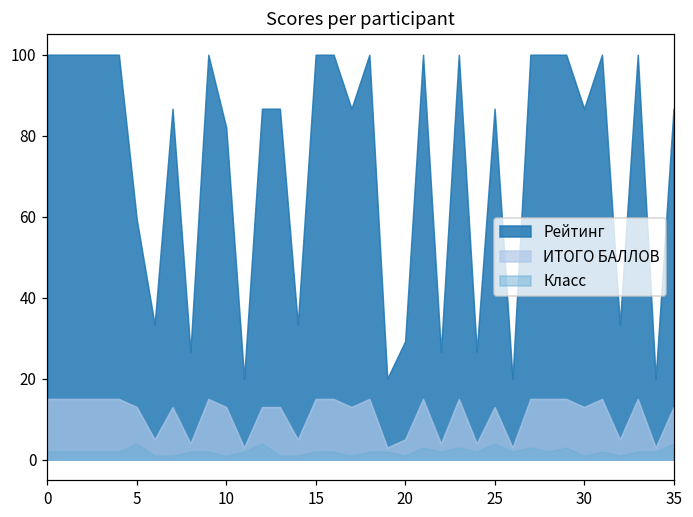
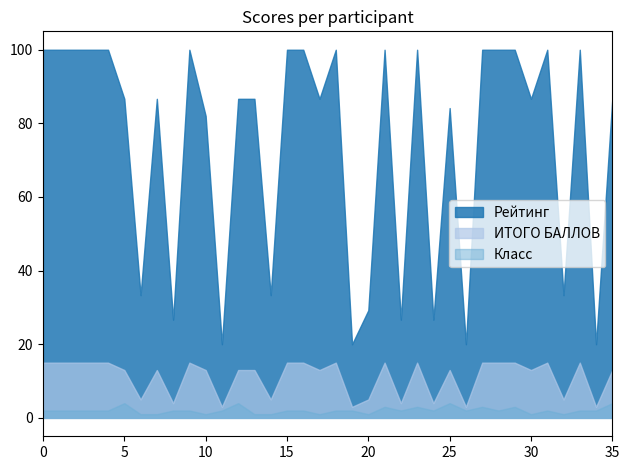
  {
    "Рейтинг": {
      "0": 100,
-     "5": 59,
+     "5": 87,
      "10": 82,
      "15": 100,
      "20": 29,
-     "25": 87,
+     "25": 84,
      "30": 87,
      "35": 87
    }
  }
